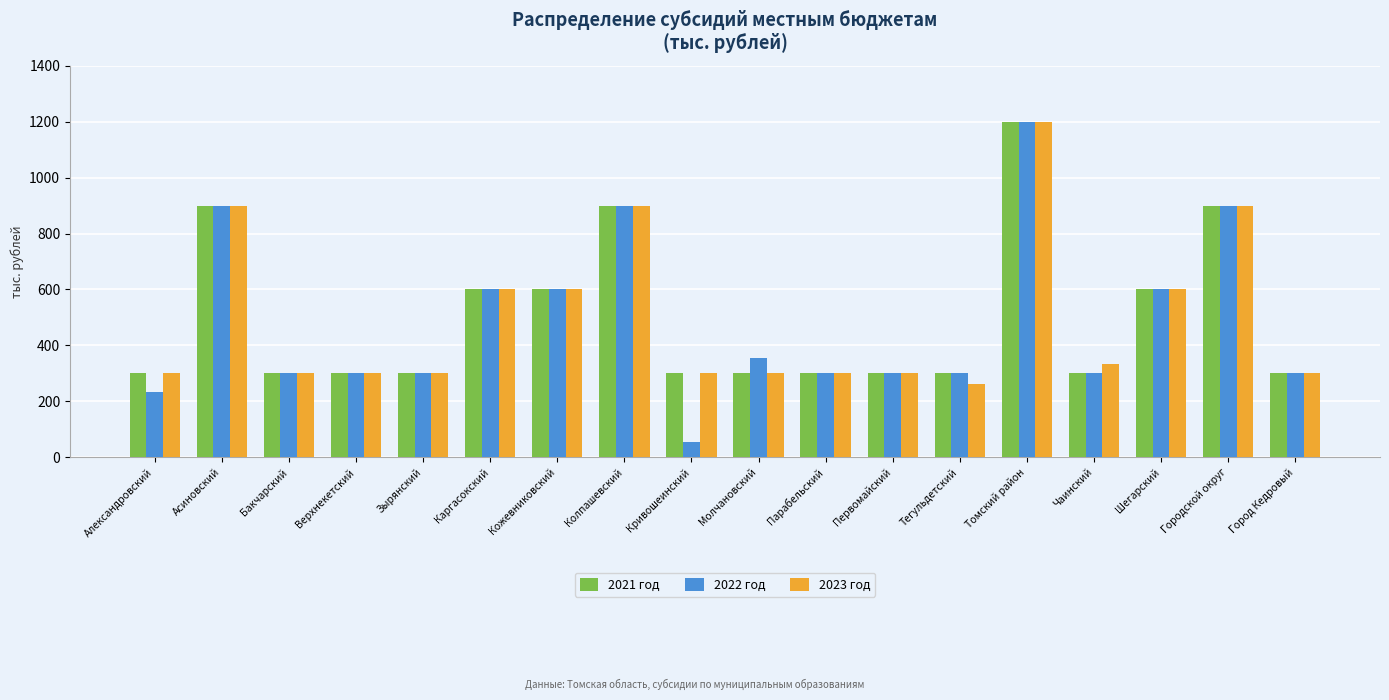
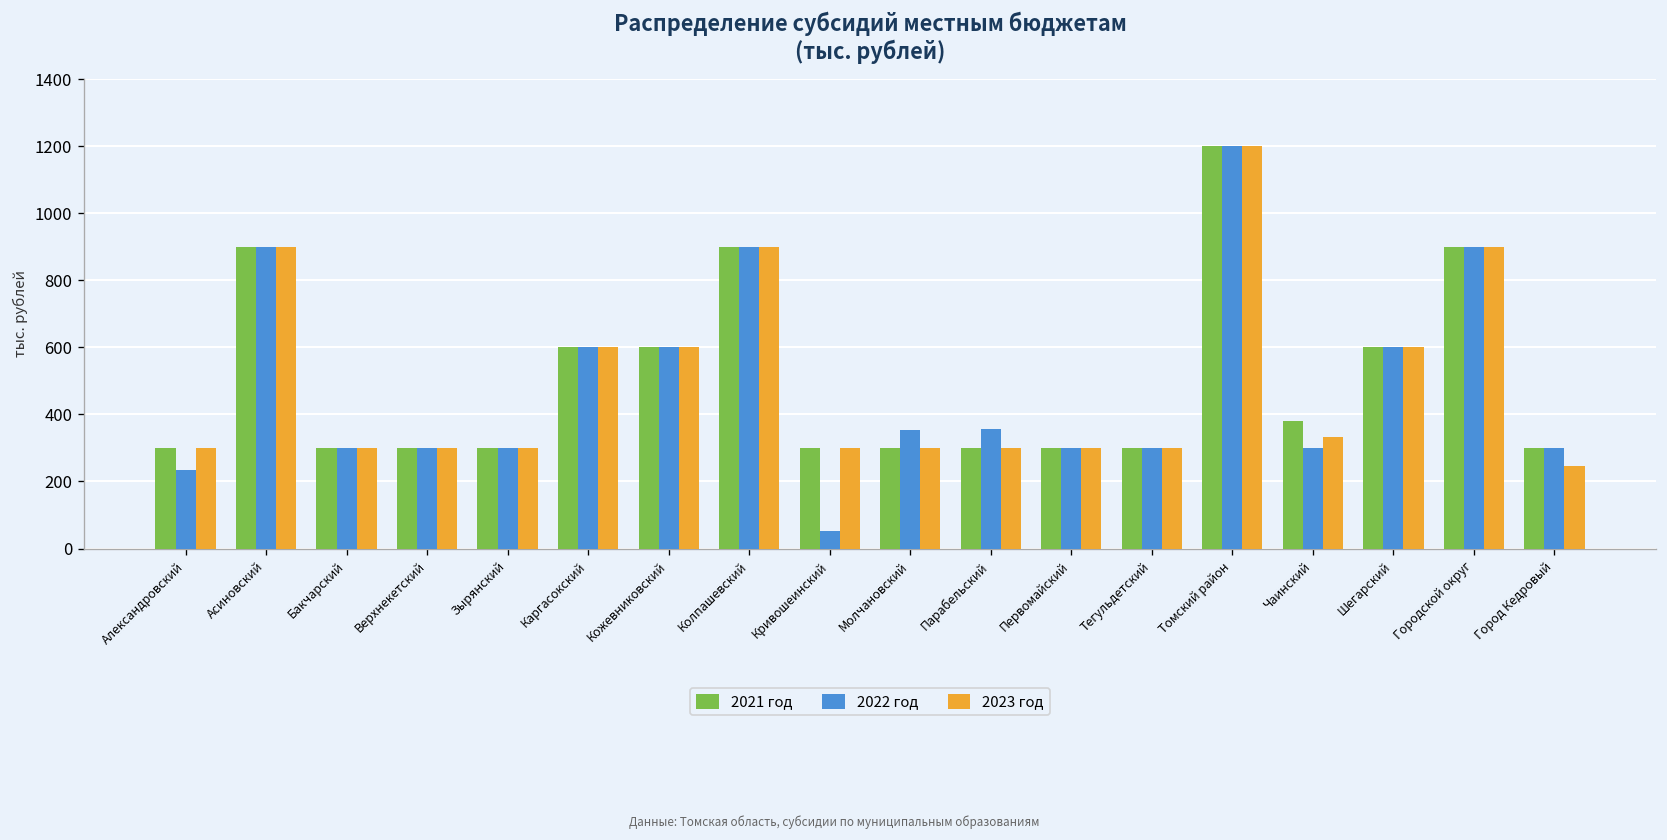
  {
    "2021 год": {
      "Александровский": 300,
      "Асиновский": 900,
      "Бакчарский": 300,
      "Верхнекетский": 300,
      "Зырянский": 300,
      "Каргасокский": 600,
      "Кожевниковский": 600,
      "Колпашевский": 900,
      "Кривошеинский": 300,
      "Молчановский": 300,
      "Парабельский": 300,
      "Первомайский": 300,
      "Тегульдетский": 300,
      "Томский район": 1200,
-     "Чаинский": 300,
+     "Чаинский": 380,
      "Шегарский": 600,
      "Городской округ": 900,
      "Город Кедровый": 300
    },
    "2022 год": {
      "Александровский": 230,
      "Асиновский": 900,
      "Бакчарский": 300,
      "Верхнекетский": 300,
      "Зырянский": 300,
      "Каргасокский": 600,
      "Кожевниковский": 600,
      "Колпашевский": 900,
      "Кривошеинский": 50,
      "Молчановский": 350,
-     "Парабельский": 300,
+     "Парабельский": 360,
      "Первомайский": 300,
      "Тегульдетский": 300,
      "Томский район": 1200,
      "Чаинский": 300,
      "Шегарский": 600,
      "Городской округ": 900,
      "Город Кедровый": 300
    },
    "2023 год": {
      "Александровский": 300,
      "Асиновский": 900,
      "Бакчарский": 300,
      "Верхнекетский": 300,
      "Зырянский": 300,
      "Каргасокский": 600,
      "Кожевниковский": 600,
      "Колпашевский": 900,
      "Кривошеинский": 300,
      "Молчановский": 300,
      "Парабельский": 300,
      "Первомайский": 300,
-     "Тегульдетский": 260,
+     "Тегульдетский": 300,
      "Томский район": 1200,
      "Чаинский": 330,
      "Шегарский": 600,
      "Городской округ": 900,
-     "Город Кедровый": 300
+     "Город Кедровый": 250
    }
  }
